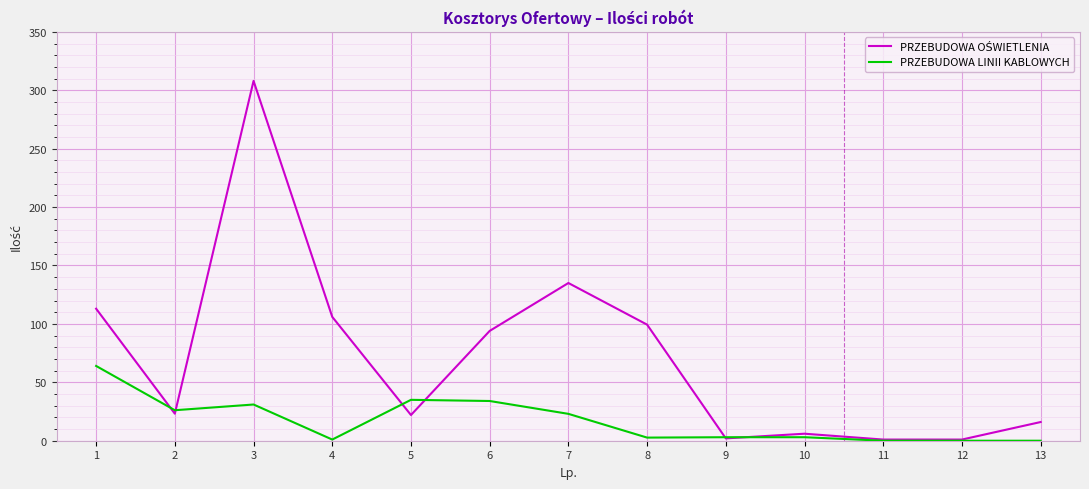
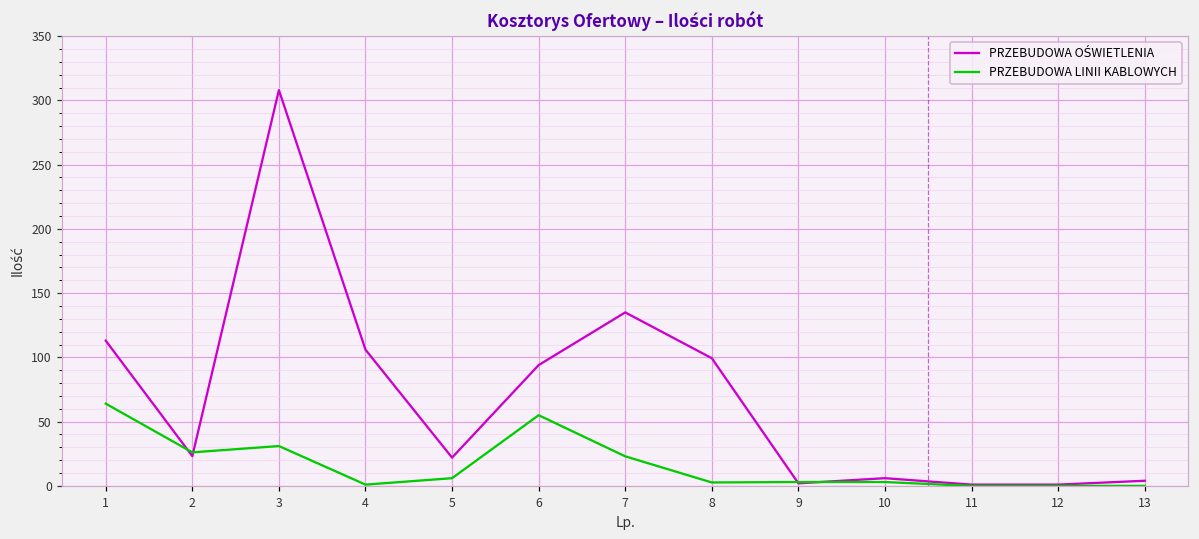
  {
    "PRZEBUDOWA OŚWIETLENIA": {
      "1": 113,
      "2": 23,
      "3": 308,
      "4": 106,
      "5": 22,
      "6": 94,
      "7": 135,
      "8": 99,
      "10": 6,
-     "13": 16
+     "13": 4
    },
    "PRZEBUDOWA LINII KABLOWYCH": {
      "1": 64,
      "2": 26,
      "3": 31,
      "4": 1,
-     "5": 35,
-     "6": 34,
+     "5": 6,
+     "6": 55,
      "7": 23,
      "8": 3,
      "10": 3,
      "13": 0
    }
  }
